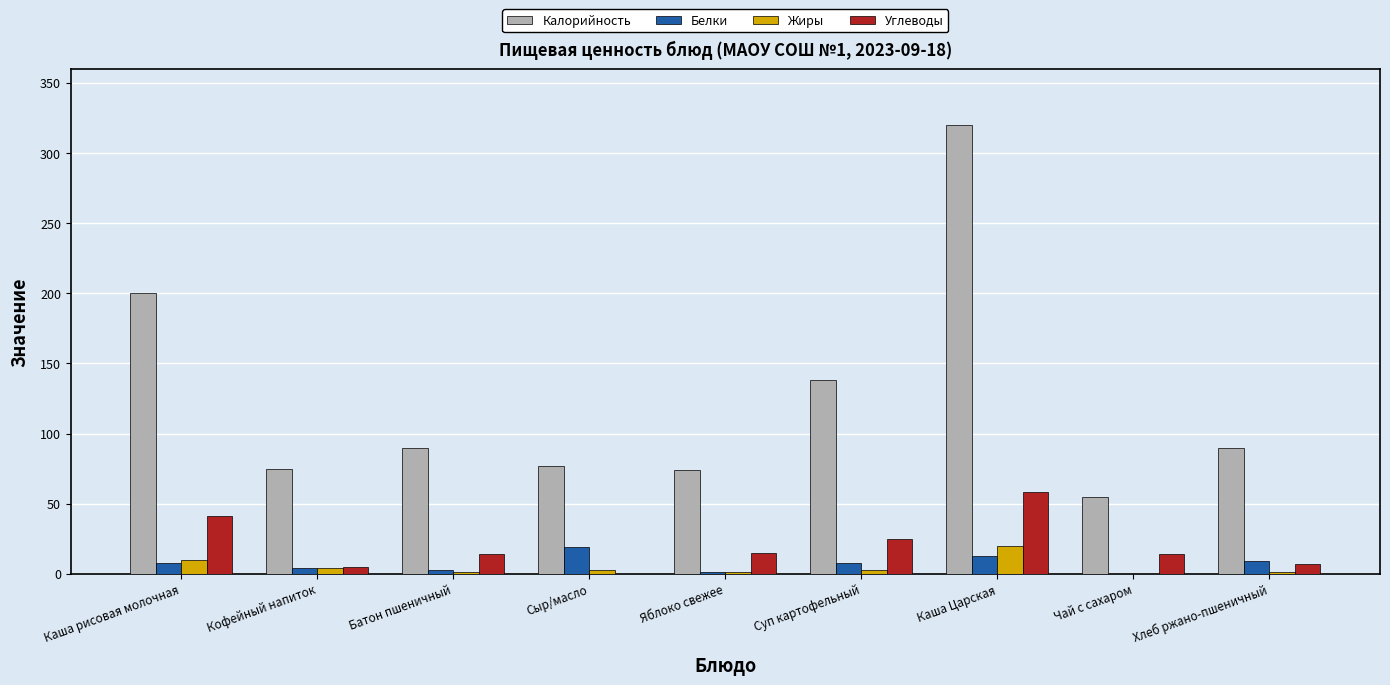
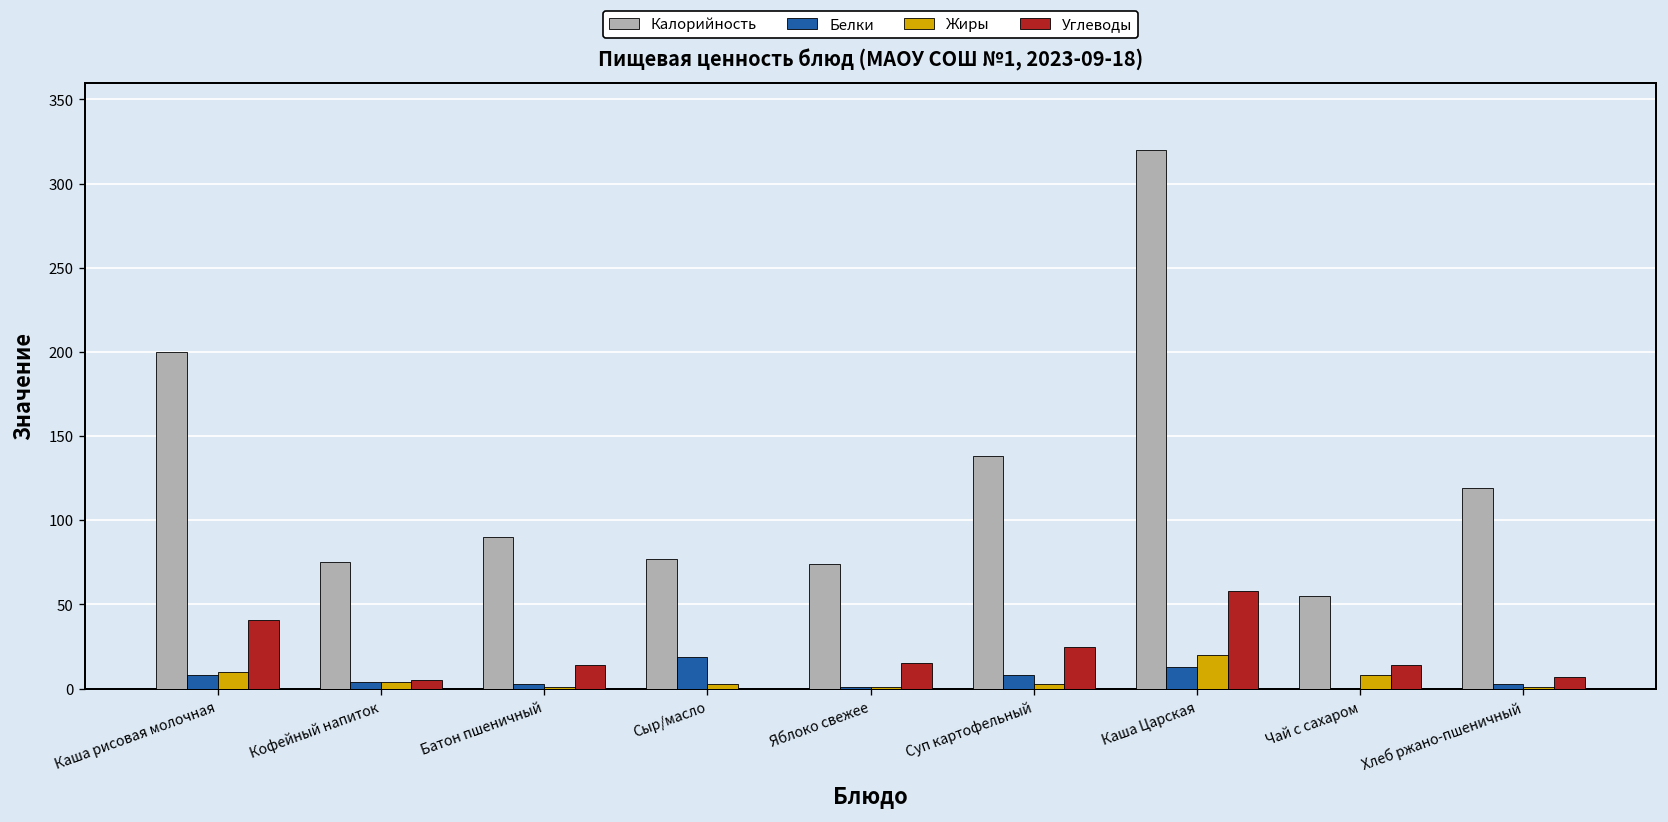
  {
    "Калорийность": {
      "Каша рисовая молочная": 200,
      "Кофейный напиток": 75,
      "Батон пшеничный": 90,
      "Сыр/масло": 77,
      "Яблоко свежее": 74,
      "Суп картофельный": 138,
      "Каша Царская": 320,
      "Чай с сахаром": 55,
-     "Хлеб ржано-пшеничный": 90
+     "Хлеб ржано-пшеничный": 119
    },
    "Белки": {
      "Каша рисовая молочная": 8,
      "Кофейный напиток": 4,
      "Батон пшеничный": 3,
      "Сыр/масло": 19,
      "Суп картофельный": 8,
      "Каша Царская": 13,
      "Чай с сахаром": 0,
-     "Хлеб ржано-пшеничный": 9
+     "Хлеб ржано-пшеничный": 3
    },
    "Жиры": {
      "Каша рисовая молочная": 10,
      "Кофейный напиток": 4,
      "Сыр/масло": 3,
      "Суп картофельный": 3,
      "Каша Царская": 20,
-     "Чай с сахаром": 0
+     "Чай с сахаром": 8
    },
    "Углеводы": {
      "Каша рисовая молочная": 41,
      "Кофейный напиток": 5,
      "Батон пшеничный": 14,
      "Сыр/масло": 0,
      "Яблоко свежее": 15,
      "Суп картофельный": 25,
      "Каша Царская": 58,
      "Чай с сахаром": 14,
      "Хлеб ржано-пшеничный": 7
    }
  }
